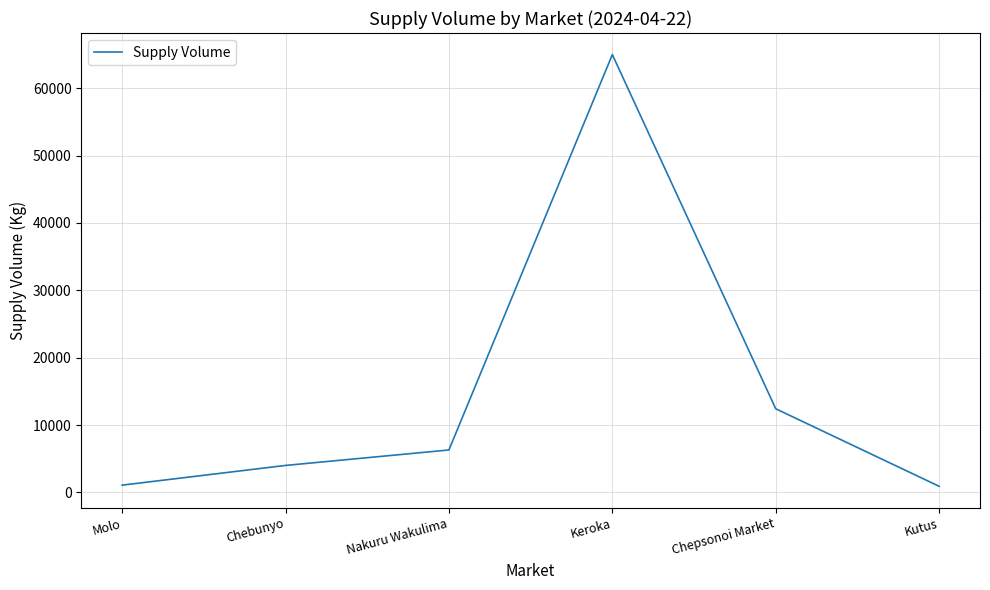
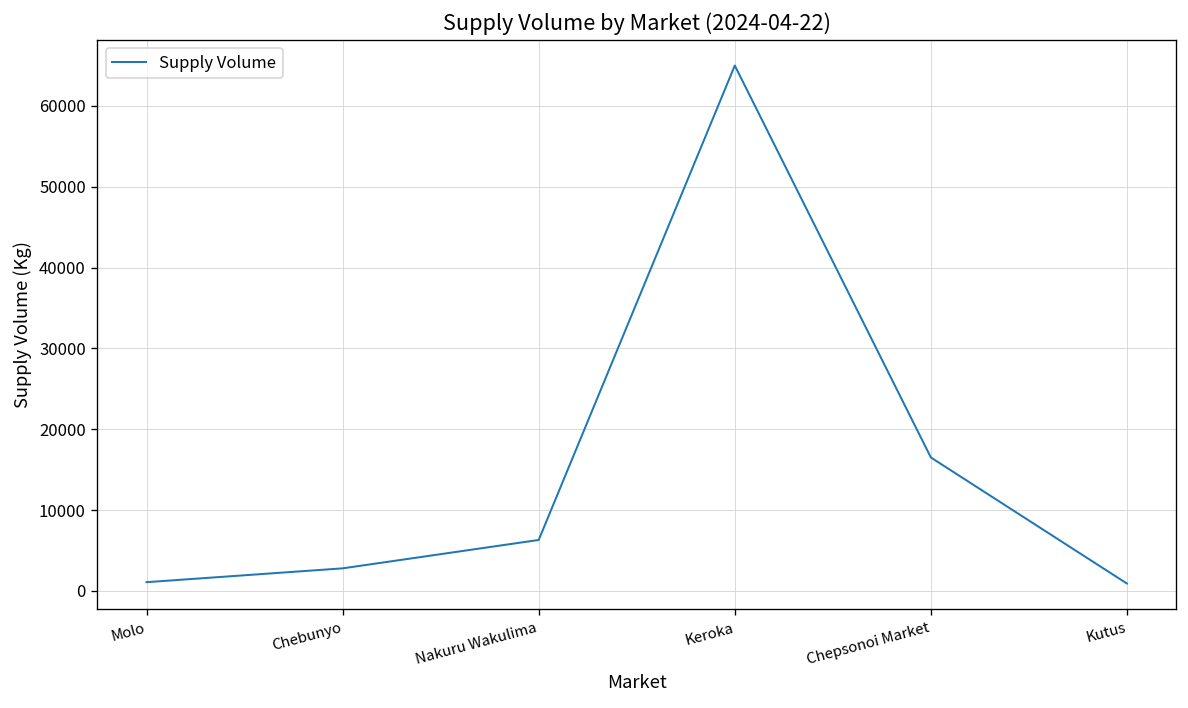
  {
    "Molo": 1000,
-   "Chebunyo": 4000,
+   "Chebunyo": 3000,
    "Nakuru Wakulima": 6000,
    "Keroka": 65000,
-   "Chepsonoi Market": 12000,
+   "Chepsonoi Market": 17000,
    "Kutus": 1000
  }
